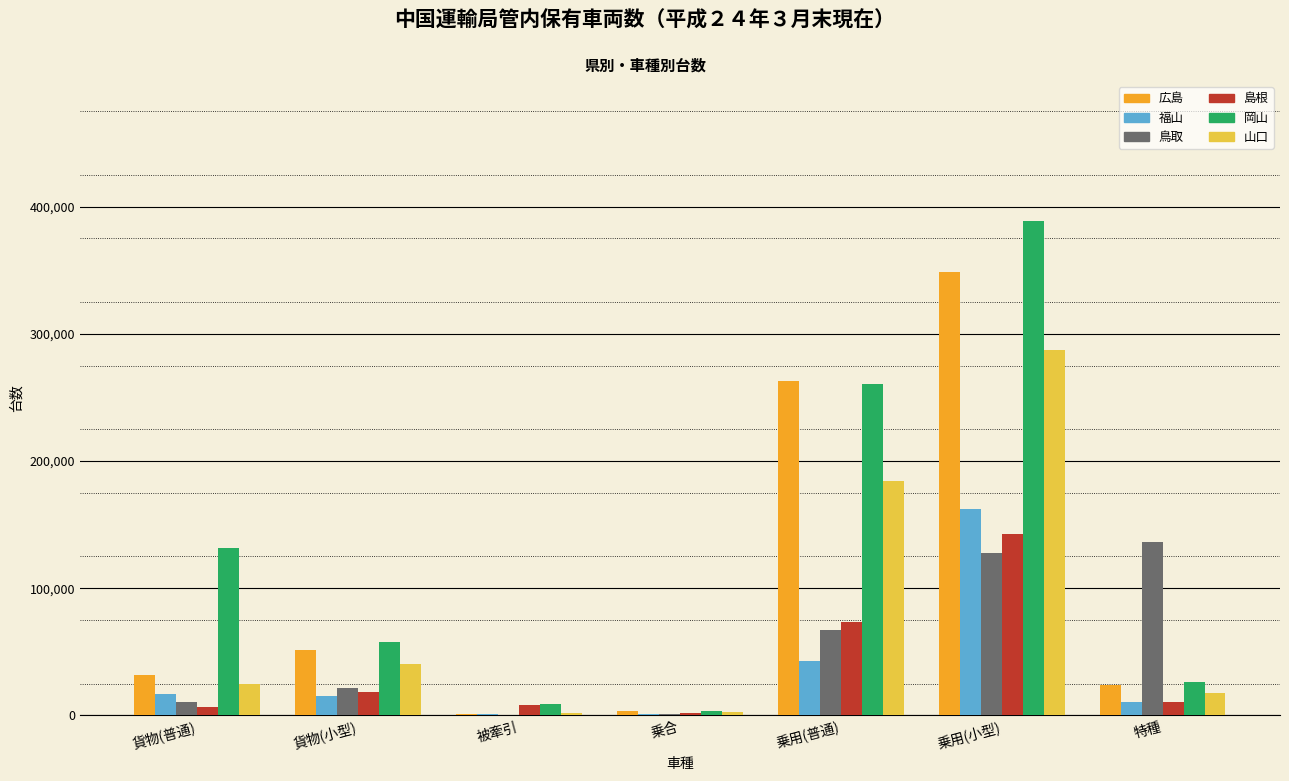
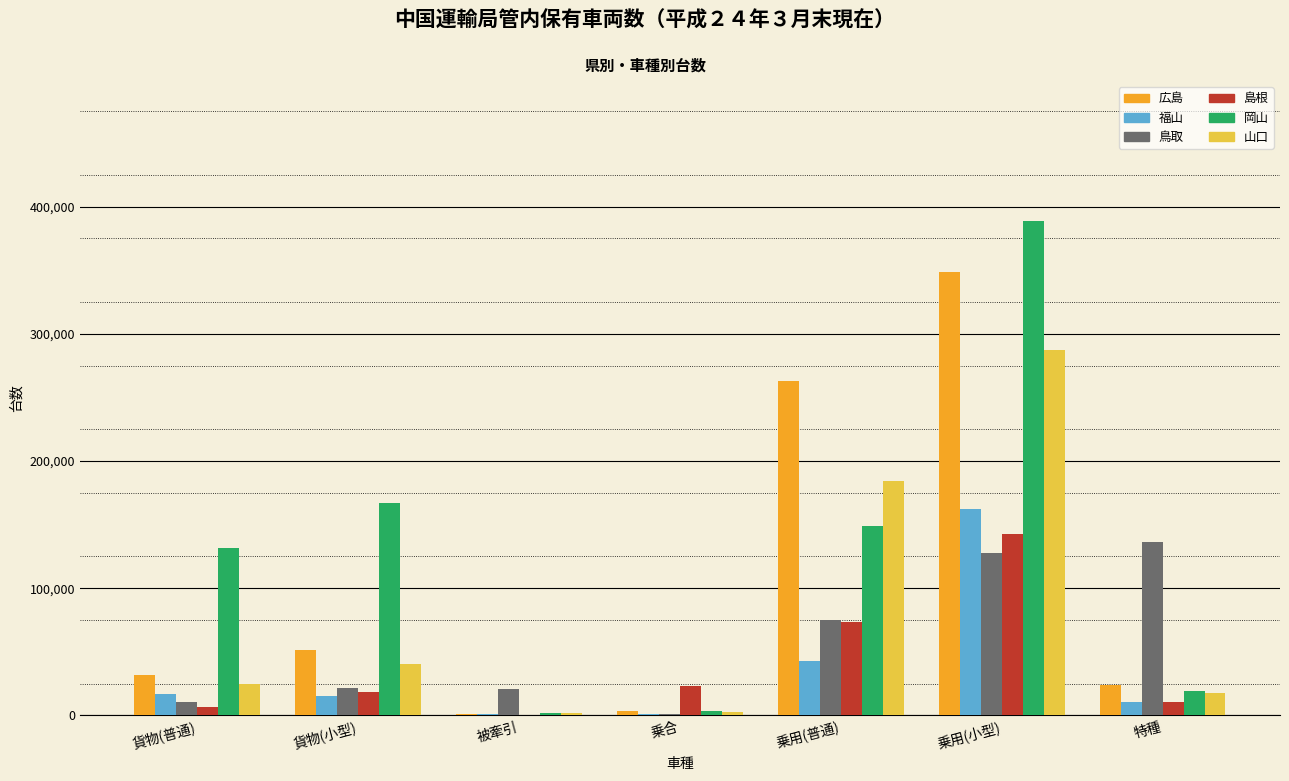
  {
    "福山": {
      "貨物(普通)": "17,000",
      "貨物(小型)": "15,000",
      "乗用(普通)": "43,000",
      "乗用(小型)": "163,000",
      "特種": "11,000"
    },
    "鳥取": {
      "貨物(普通)": "11,000",
      "貨物(小型)": "21,000",
-     "被牽引": "0",
-     "乗用(普通)": "67,000",
+     "被牽引": "21,000",
+     "乗用(普通)": "75,000",
      "乗用(小型)": "127,000",
      "特種": "136,000"
    },
    "島根": {
      "貨物(普通)": "6,000",
      "貨物(小型)": "19,000",
-     "被牽引": "8,000",
-     "乗合": "2,000",
+     "被牽引": "0",
+     "乗合": "23,000",
      "乗用(普通)": "73,000",
      "乗用(小型)": "143,000",
      "特種": "11,000"
    },
    "岡山": {
      "貨物(普通)": "132,000",
-     "貨物(小型)": "57,000",
-     "被牽引": "9,000",
+     "貨物(小型)": "167,000",
+     "被牽引": "2,000",
      "乗合": "3,000",
-     "乗用(普通)": "261,000",
+     "乗用(普通)": "149,000",
      "乗用(小型)": "388,000",
-     "特種": "27,000"
+     "特種": "19,000"
    }
  }
